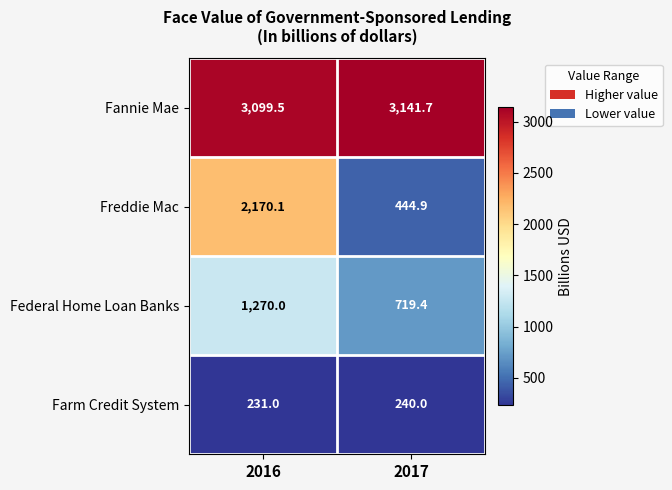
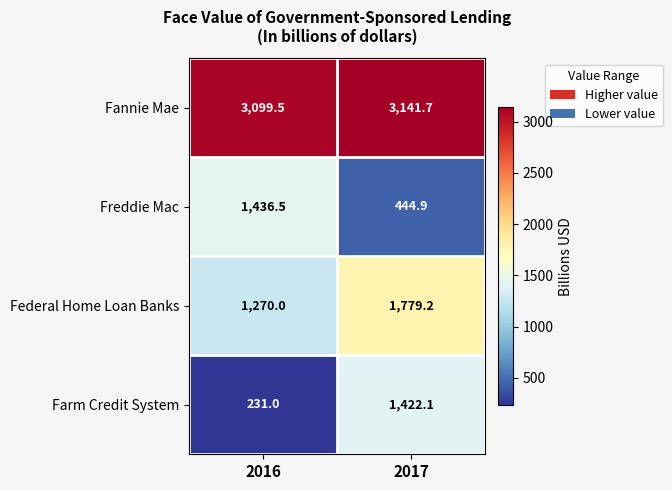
  {
    "Fannie Mae": {
      "2016": "3,099.5",
      "2017": "3,141.7"
    },
    "Freddie Mac": {
-     "2016": "2,170.1",
+     "2016": "1,436.5",
      "2017": "444.9"
    },
    "Federal Home Loan Banks": {
      "2016": "1,270.0",
-     "2017": "719.4"
+     "2017": "1,779.2"
    },
    "Farm Credit System": {
      "2016": "231.0",
-     "2017": "240.0"
+     "2017": "1,422.1"
    }
  }
